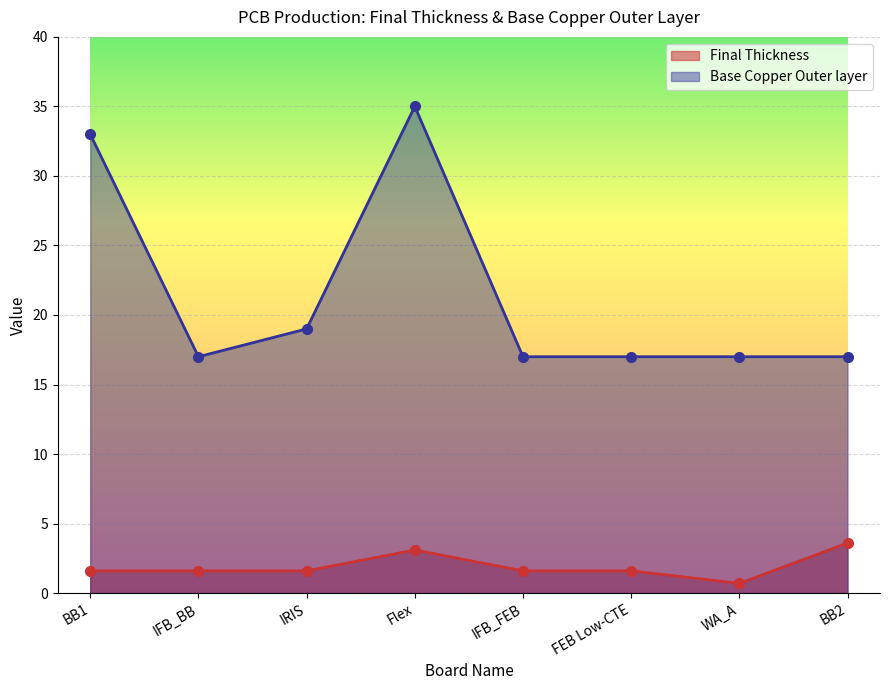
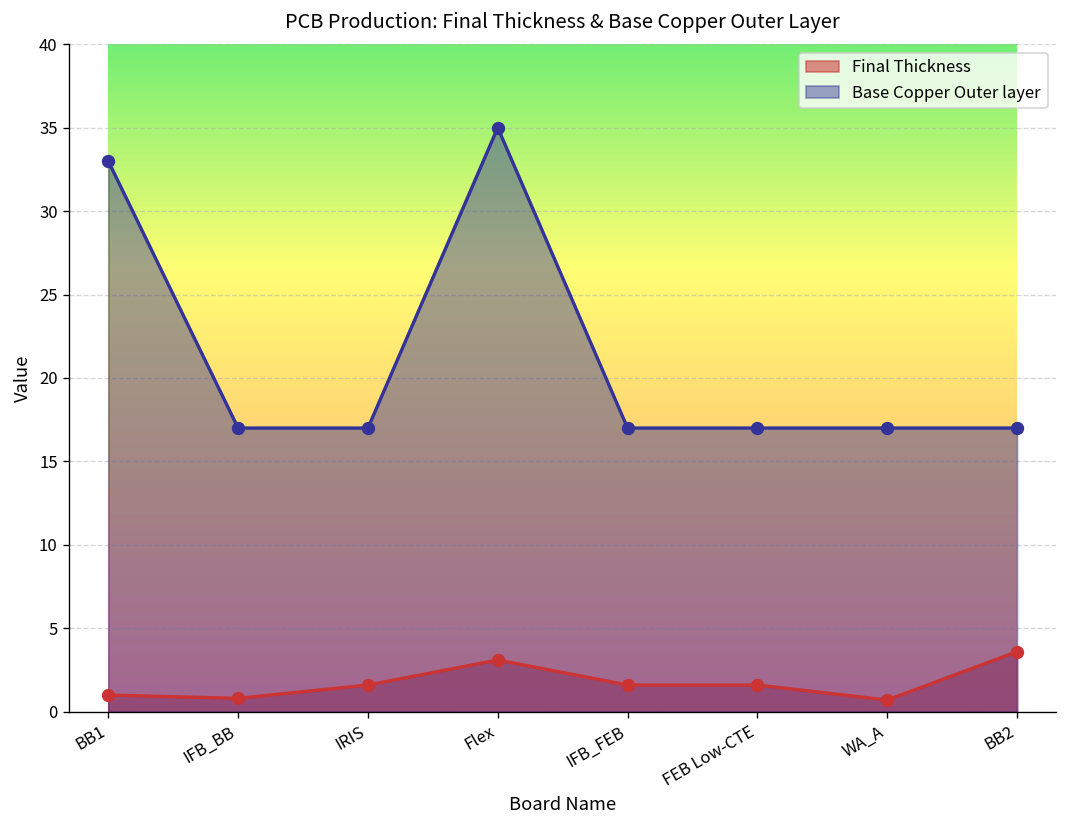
  {
    "Final Thickness": {
-     "BB1": 1.6,
-     "IFB_BB": 1.6,
+     "BB1": 1.0,
+     "IFB_BB": 0.8,
      "IRIS": 1.6,
      "Flex": 3.1,
      "IFB_FEB": 1.6,
      "FEB Low-CTE": 1.6,
      "WA_A": 0.7,
      "BB2": 3.6
    },
    "Base Copper Outer layer": {
      "BB1": 33,
      "IFB_BB": 17,
-     "IRIS": 19,
+     "IRIS": 17,
      "Flex": 35,
      "IFB_FEB": 17,
      "FEB Low-CTE": 17,
      "WA_A": 17,
      "BB2": 17
    }
  }
